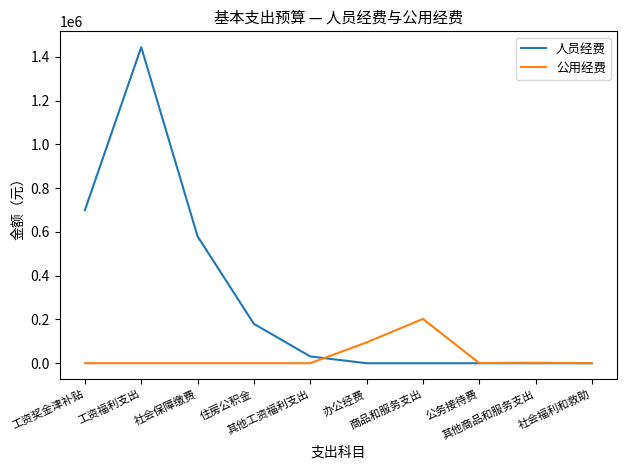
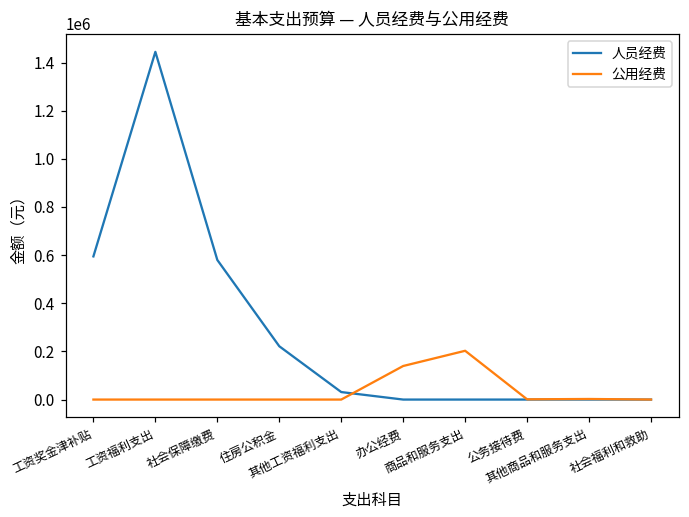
  {
    "人员经费": {
-     "工资奖金津补贴": 700000,
+     "工资奖金津补贴": 590000,
      "工资福利支出": 1440000,
      "社会保障缴费": 580000,
-     "住房公积金": 180000,
+     "住房公积金": 220000,
      "其他工资福利支出": 30000,
      "办公经费": 0,
      "商品和服务支出": 0
    },
    "公用经费": {
      "工资奖金津补贴": 0,
      "工资福利支出": 0,
      "社会保障缴费": 0,
      "住房公积金": 0,
      "其他工资福利支出": 0,
-     "办公经费": 90000,
+     "办公经费": 140000,
      "商品和服务支出": 200000
    }
  }
